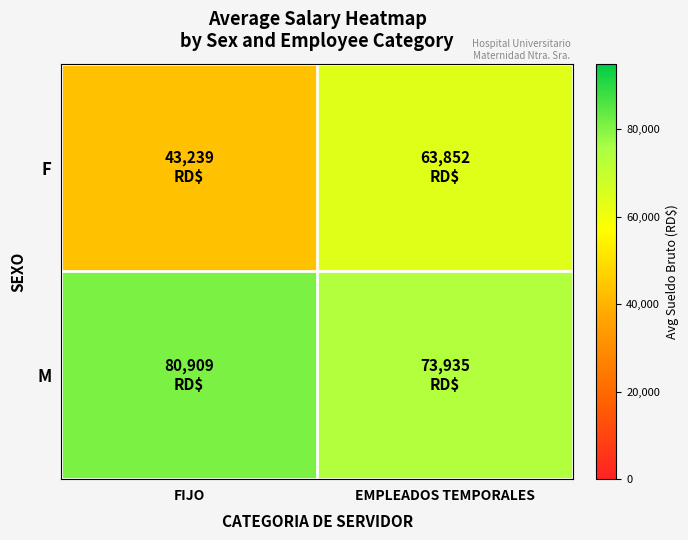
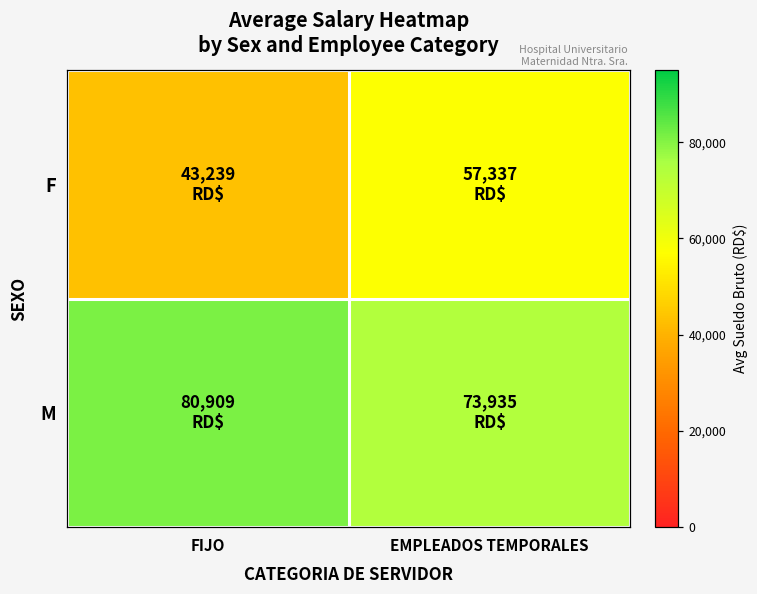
  {
    "F": {
      "FIJO": "43,239",
-     "EMPLEADOS TEMPORALES": "63,852"
+     "EMPLEADOS TEMPORALES": "57,337"
    },
    "M": {
      "FIJO": "80,909",
      "EMPLEADOS TEMPORALES": "73,935"
    }
  }
